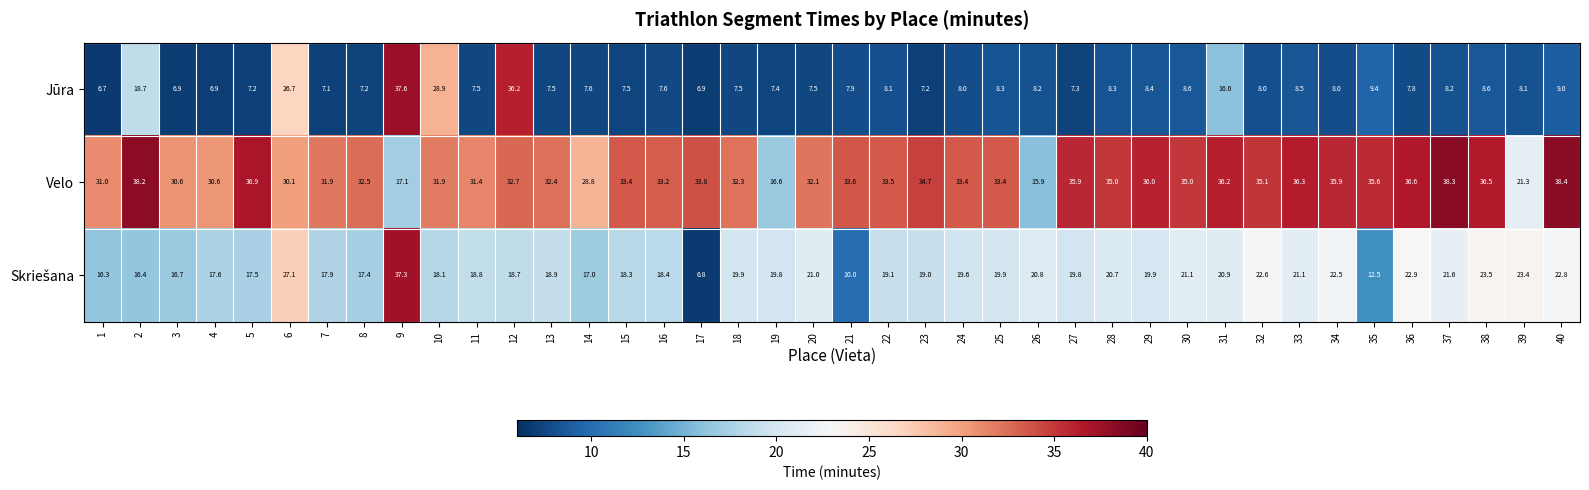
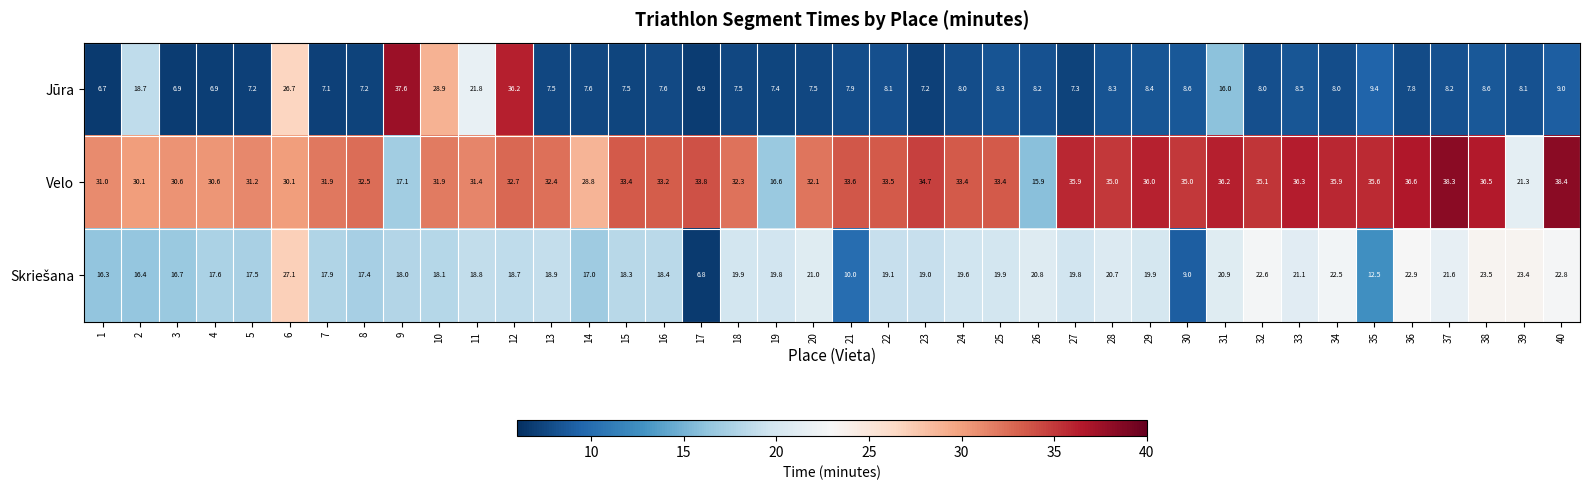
  {
    "Jūra": {
      "1": 6.7,
      "2": 18.7,
      "3": 6.9,
      "4": 6.9,
      "5": 7.2,
      "6": 26.7,
      "7": 7.1,
      "8": 7.2,
      "9": 37.6,
      "10": 28.9,
-     "11": 7.5,
+     "11": 21.8,
      "12": 36.2,
      "13": 7.5,
      "14": 7.6,
      "15": 7.5,
      "16": 7.6,
      "17": 6.9,
      "18": 7.5,
      "19": 7.4,
      "20": 7.5,
      "21": 7.9,
      "22": 8.1,
      "23": 7.2,
      "24": 8.0,
      "25": 8.3,
      "26": 8.2,
      "27": 7.3,
      "28": 8.3,
      "29": 8.4,
      "30": 8.6,
      "31": 16.0,
      "32": 8.0,
      "33": 8.5,
      "34": 8.0,
      "35": 9.4,
      "36": 7.8,
      "37": 8.2,
      "38": 8.6,
      "39": 8.1,
      "40": 9.0
    },
    "Velo": {
      "1": 31.0,
-     "2": 38.2,
+     "2": 30.1,
      "3": 30.6,
      "4": 30.6,
-     "5": 36.9,
+     "5": 31.2,
      "6": 30.1,
      "7": 31.9,
      "8": 32.5,
      "9": 17.1,
      "10": 31.9,
      "11": 31.4,
      "12": 32.7,
      "13": 32.4,
      "14": 28.8,
      "15": 33.4,
      "16": 33.2,
      "17": 33.8,
      "18": 32.3,
      "19": 16.6,
      "20": 32.1,
      "21": 33.6,
      "22": 33.5,
      "23": 34.7,
      "24": 33.4,
      "25": 33.4,
      "26": 15.9,
      "27": 35.9,
      "28": 35.0,
      "29": 36.0,
      "30": 35.0,
      "31": 36.2,
      "32": 35.1,
      "33": 36.3,
      "34": 35.9,
      "35": 35.6,
      "36": 36.6,
      "37": 38.3,
      "38": 36.5,
      "39": 21.3,
      "40": 38.4
    },
    "Skriešana": {
      "1": 16.3,
      "2": 16.4,
      "3": 16.7,
      "4": 17.6,
      "5": 17.5,
      "6": 27.1,
      "7": 17.9,
      "8": 17.4,
-     "9": 37.3,
+     "9": 18.0,
      "10": 18.1,
      "11": 18.8,
      "12": 18.7,
      "13": 18.9,
      "14": 17.0,
      "15": 18.3,
      "16": 18.4,
      "17": 6.8,
      "18": 19.9,
      "19": 19.8,
      "20": 21.0,
      "21": 10.0,
      "22": 19.1,
      "23": 19.0,
      "24": 19.6,
      "25": 19.9,
      "26": 20.8,
      "27": 19.8,
      "28": 20.7,
      "29": 19.9,
-     "30": 21.1,
+     "30": 9.0,
      "31": 20.9,
      "32": 22.6,
      "33": 21.1,
      "34": 22.5,
      "35": 12.5,
      "36": 22.9,
      "37": 21.6,
      "38": 23.5,
      "39": 23.4,
      "40": 22.8
    }
  }
